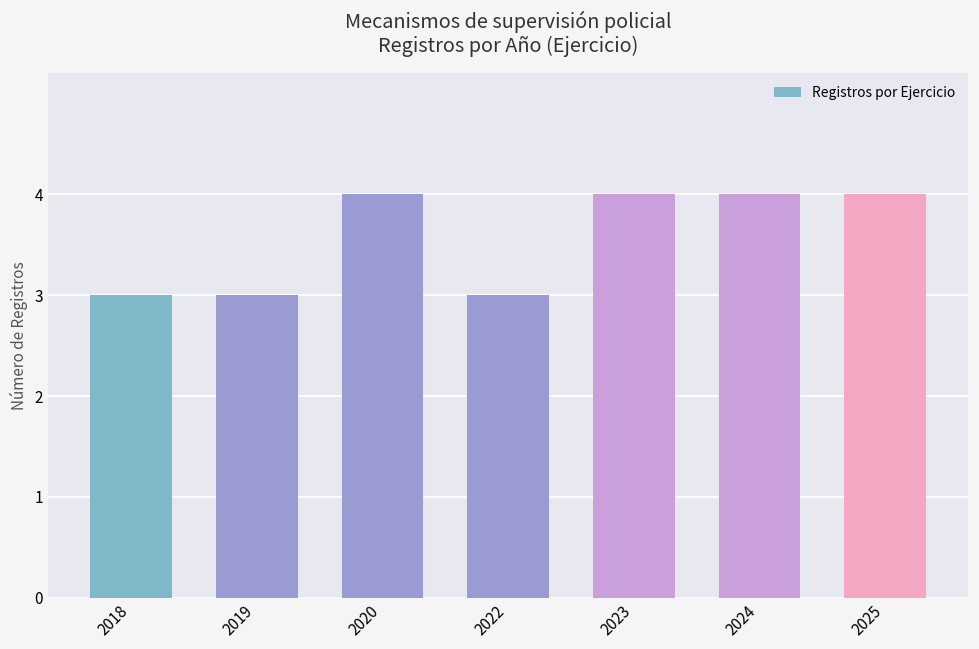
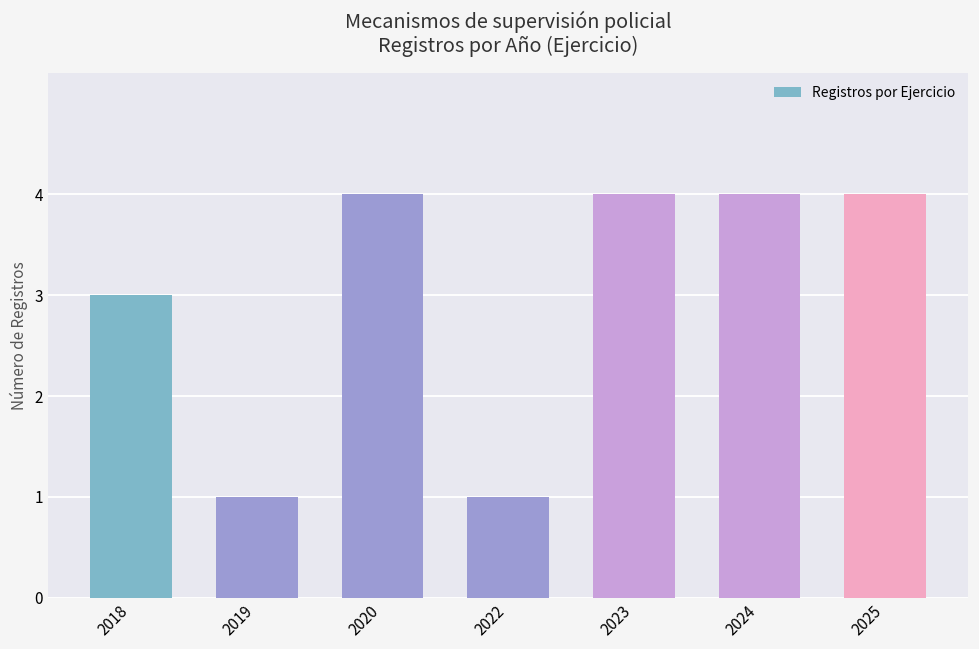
  {
    "2018": 3,
-   "2019": 3,
+   "2019": 1,
    "2020": 4,
-   "2022": 3,
+   "2022": 1,
    "2023": 4,
    "2024": 4,
    "2025": 4
  }
